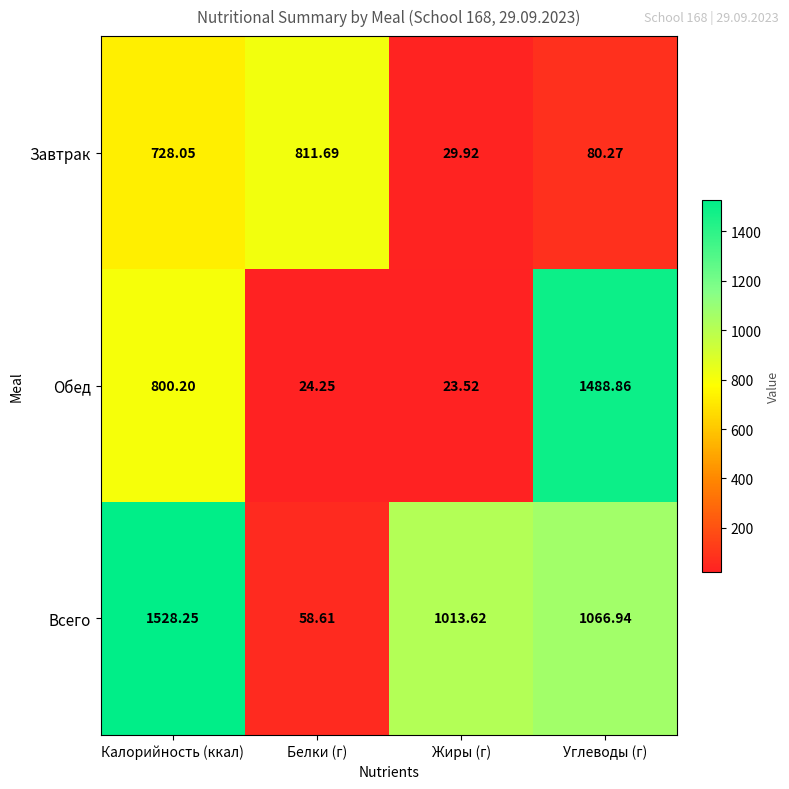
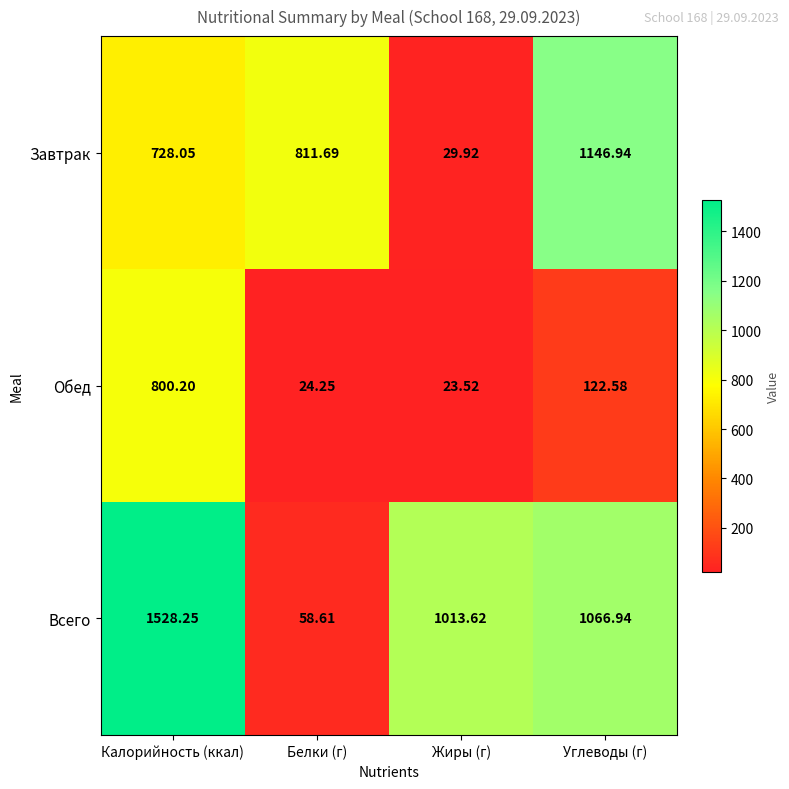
  {
    "Завтрак": {
      "Калорийность (ккал)": 728.05,
      "Белки (г)": 811.69,
      "Жиры (г)": 29.92,
-     "Углеводы (г)": 80.27
+     "Углеводы (г)": 1146.94
    },
    "Обед": {
      "Калорийность (ккал)": 800.20,
      "Белки (г)": 24.25,
      "Жиры (г)": 23.52,
-     "Углеводы (г)": 1488.86
+     "Углеводы (г)": 122.58
    },
    "Всего": {
      "Калорийность (ккал)": 1528.25,
      "Белки (г)": 58.61,
      "Жиры (г)": 1013.62,
      "Углеводы (г)": 1066.94
    }
  }
